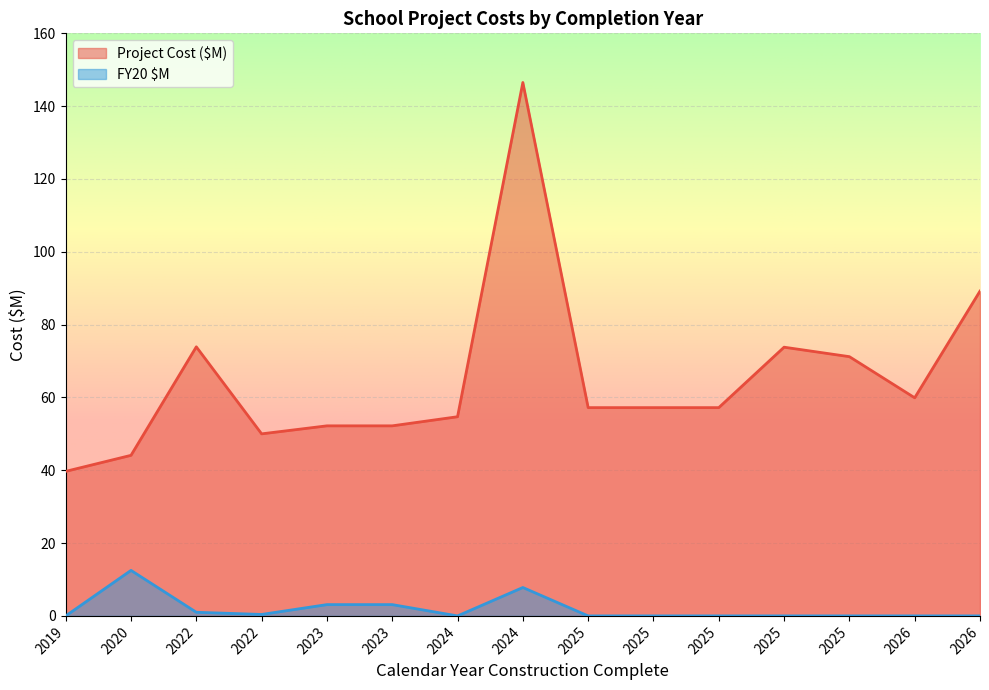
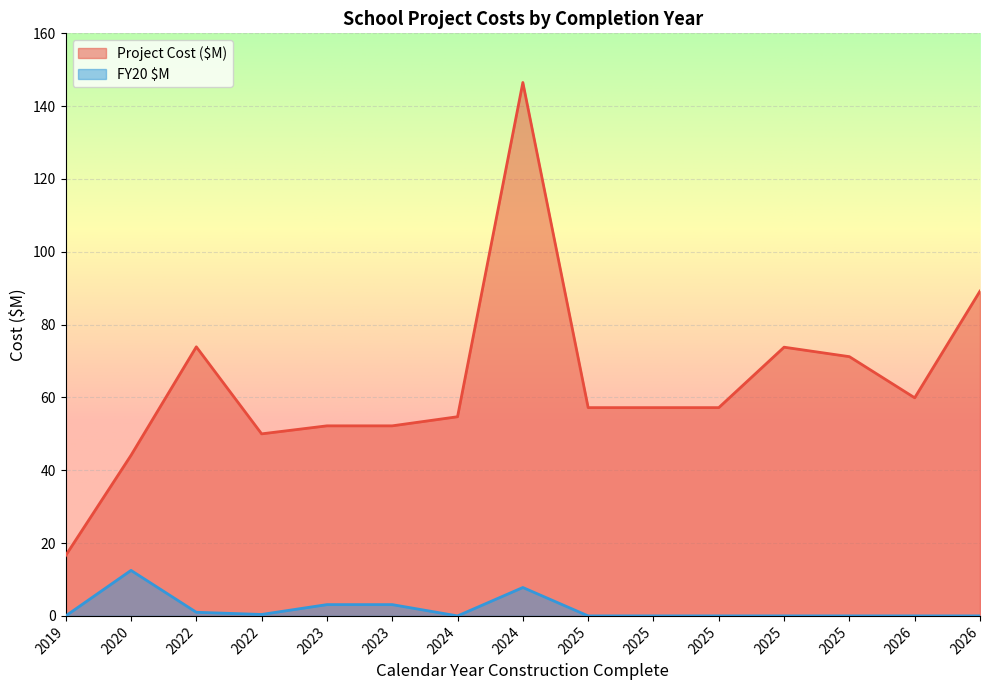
  {
    "Project Cost ($M)": {
-     "2019": 40,
+     "2019": 17,
      "2020": 44
    },
    "FY20 $M": {
      "2019": 0,
      "2020": 13
    }
  }
